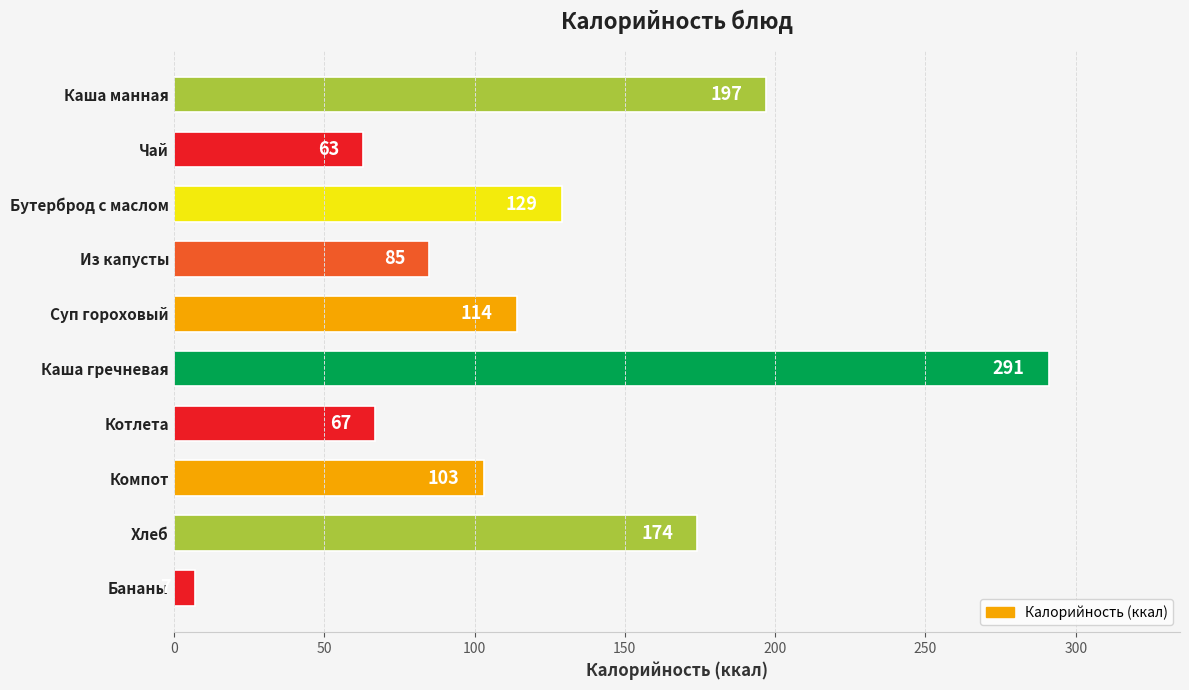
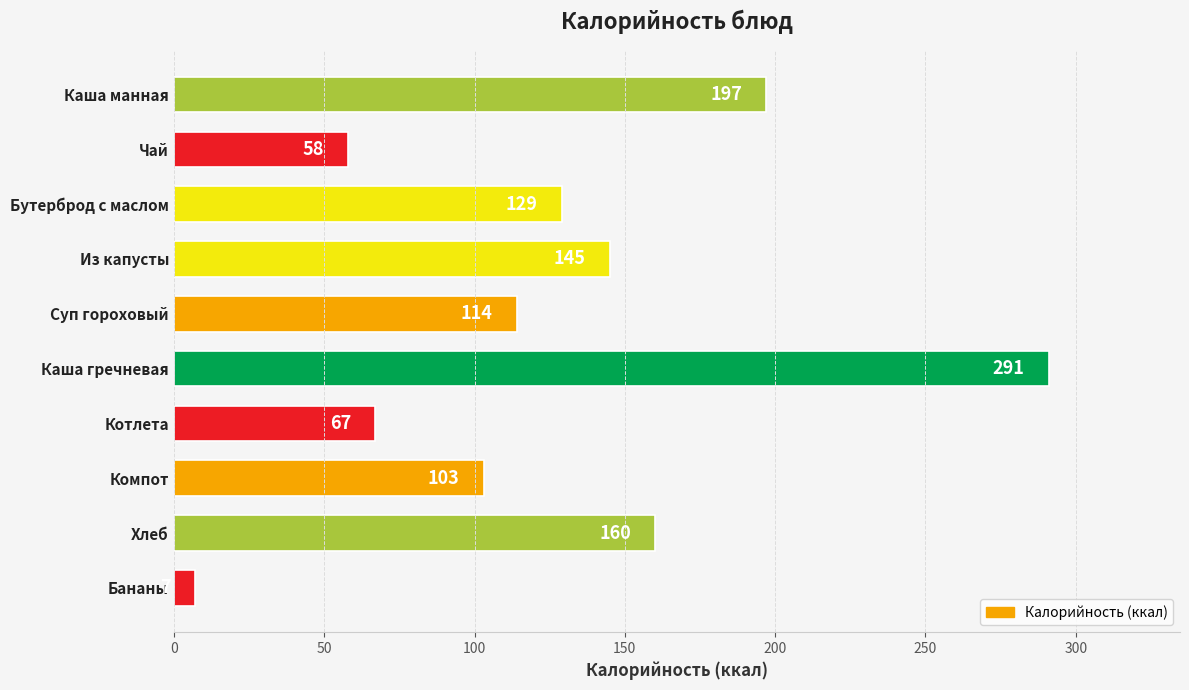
  {
    "Каша манная": 197,
-   "Чай": 63,
+   "Чай": 58,
    "Бутерброд с маслом": 129,
-   "Из капусты": 85,
+   "Из капусты": 145,
    "Суп гороховый": 114,
    "Каша гречневая": 291,
    "Котлета": 67,
    "Компот": 103,
-   "Хлеб": 174
+   "Хлеб": 160
  }
